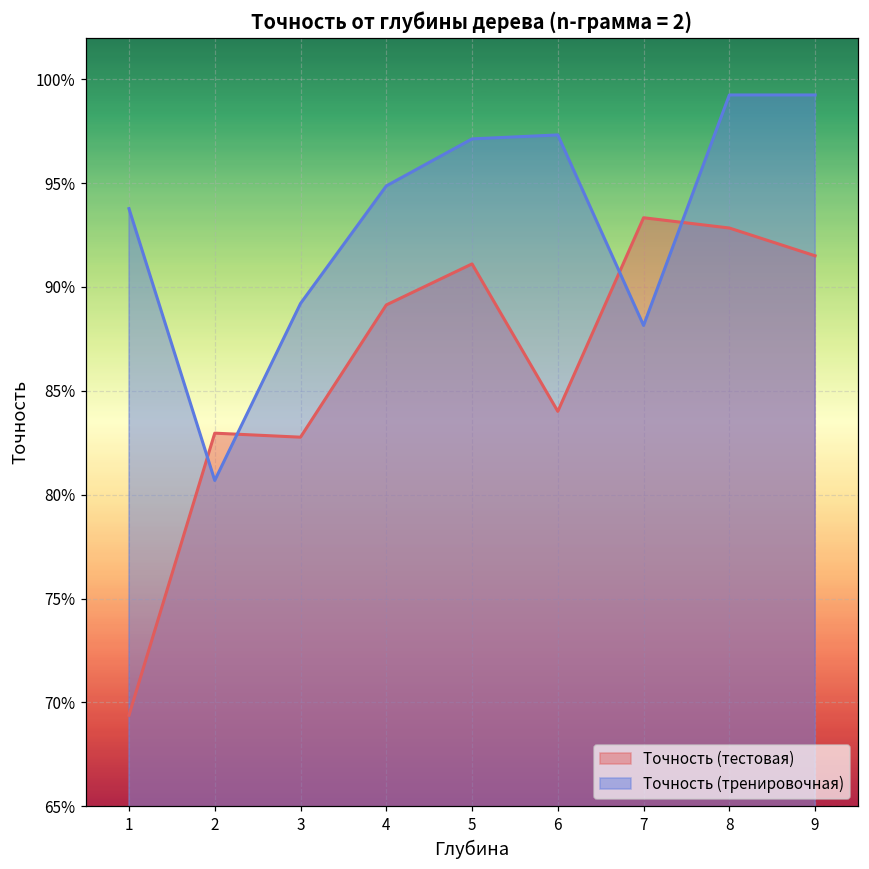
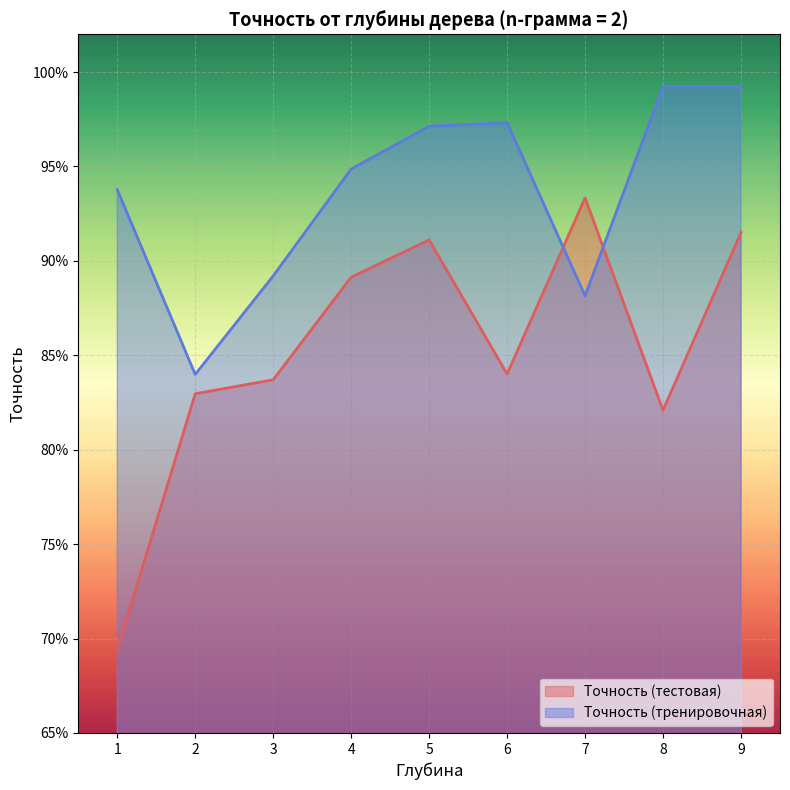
  {
    "Точность (тестовая)": {
      "1": "69.4%",
      "2": "83.0%",
-     "3": "82.8%",
+     "3": "83.7%",
      "4": "89.1%",
      "5": "91.1%",
      "6": "84.0%",
      "7": "93.3%",
-     "8": "92.8%",
+     "8": "82.1%",
      "9": "91.5%"
    },
    "Точность (тренировочная)": {
      "1": "93.8%",
-     "2": "80.7%",
+     "2": "84.0%",
      "3": "89.2%",
      "4": "94.9%",
      "5": "97.1%",
      "6": "97.3%",
      "7": "88.1%",
      "8": "99.2%",
      "9": "99.2%"
    }
  }
